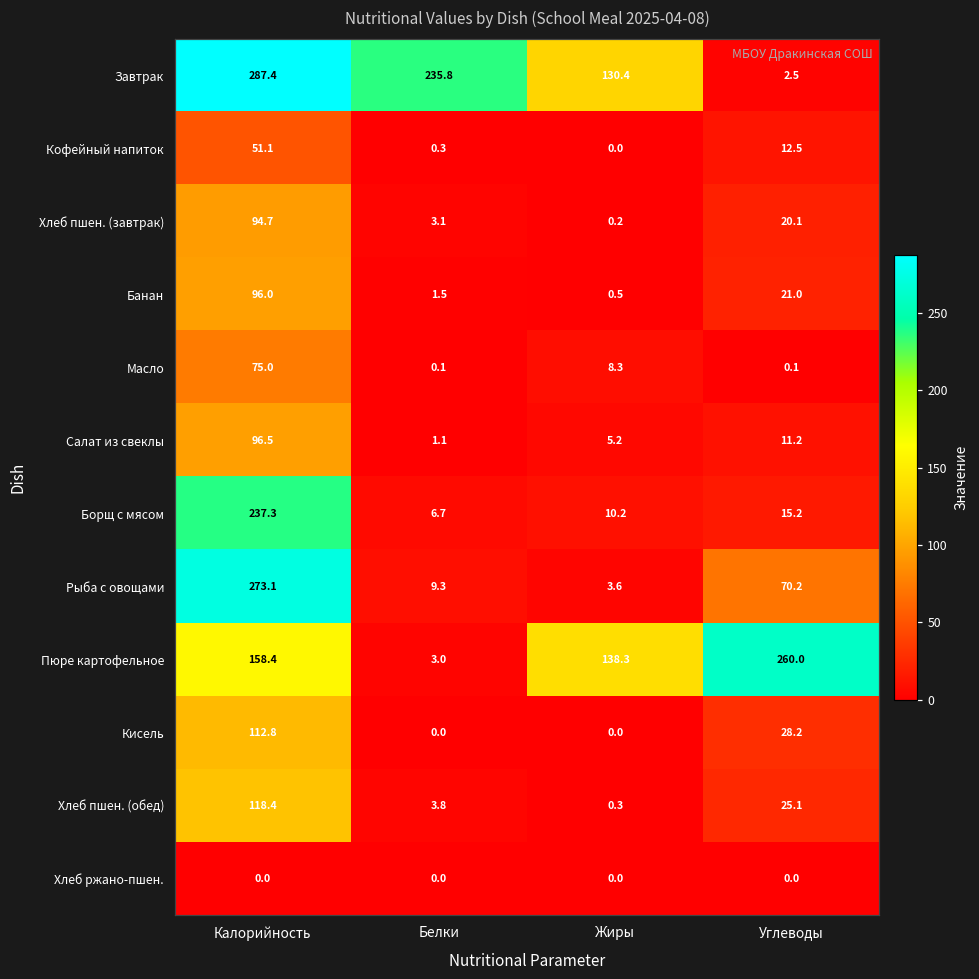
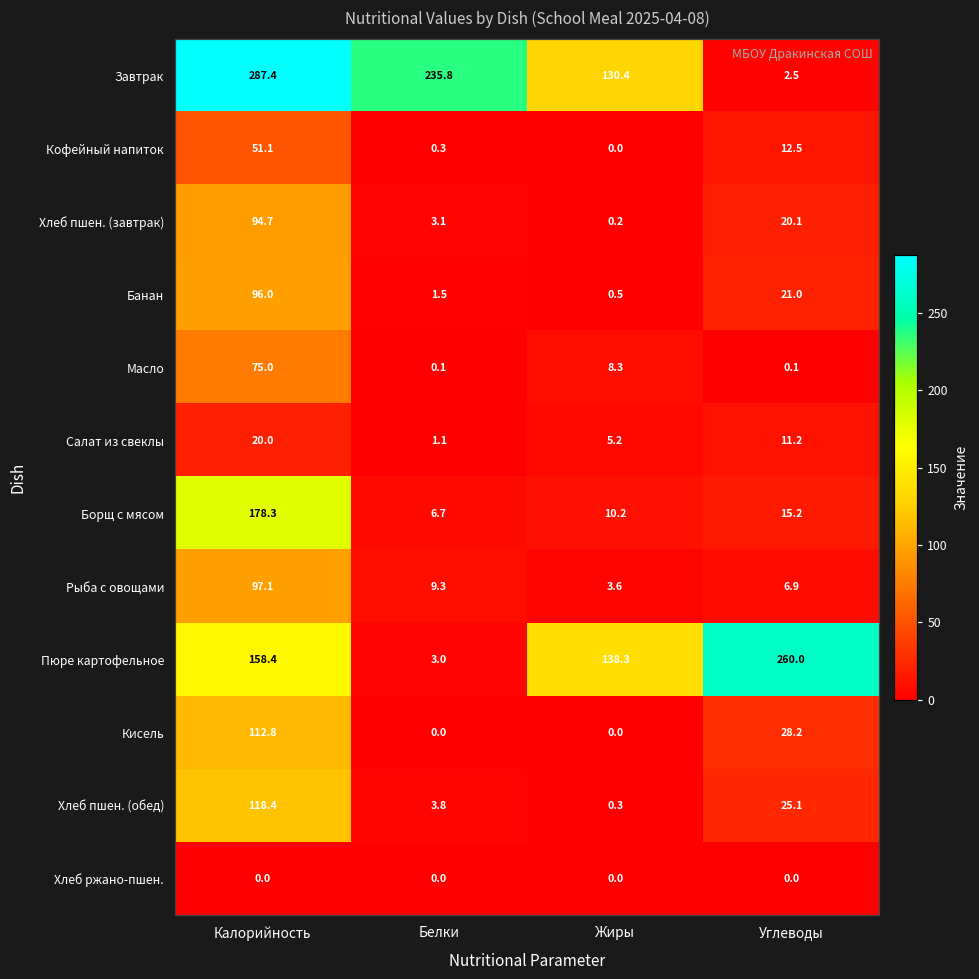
  {
    "Завтрак": {
      "Калорийность": 287.4,
      "Белки": 235.8,
      "Жиры": 130.4
    },
    "Кофейный напиток": {
      "Калорийность": 51.1,
      "Белки": 0.3,
      "Жиры": 0.0,
      "Углеводы": 12.5
    },
    "Хлеб пшен. (завтрак)": {
      "Калорийность": 94.7,
      "Белки": 3.1,
      "Жиры": 0.2,
      "Углеводы": 20.1
    },
    "Банан": {
      "Калорийность": 96.0,
      "Белки": 1.5,
      "Жиры": 0.5,
      "Углеводы": 21.0
    },
    "Масло": {
      "Калорийность": 75.0,
      "Белки": 0.1,
      "Жиры": 8.3,
      "Углеводы": 0.1
    },
    "Салат из свеклы": {
-     "Калорийность": 96.5,
+     "Калорийность": 20.0,
      "Белки": 1.1,
      "Жиры": 5.2,
      "Углеводы": 11.2
    },
    "Борщ с мясом": {
-     "Калорийность": 237.3,
+     "Калорийность": 178.3,
      "Белки": 6.7,
      "Жиры": 10.2,
      "Углеводы": 15.2
    },
    "Рыба с овощами": {
-     "Калорийность": 273.1,
+     "Калорийность": 97.1,
      "Белки": 9.3,
      "Жиры": 3.6,
-     "Углеводы": 70.2
+     "Углеводы": 6.9
    },
    "Пюре картофельное": {
      "Калорийность": 158.4,
      "Белки": 3.0,
      "Жиры": 138.3,
      "Углеводы": 260.0
    },
    "Кисель": {
      "Калорийность": 112.8,
      "Белки": 0.0,
      "Жиры": 0.0,
      "Углеводы": 28.2
    },
    "Хлеб пшен. (обед)": {
      "Калорийность": 118.4,
      "Белки": 3.8,
      "Жиры": 0.3,
      "Углеводы": 25.1
    },
    "Хлеб ржано-пшен.": {
      "Калорийность": 0.0,
      "Белки": 0.0,
      "Жиры": 0.0,
      "Углеводы": 0.0
    }
  }
